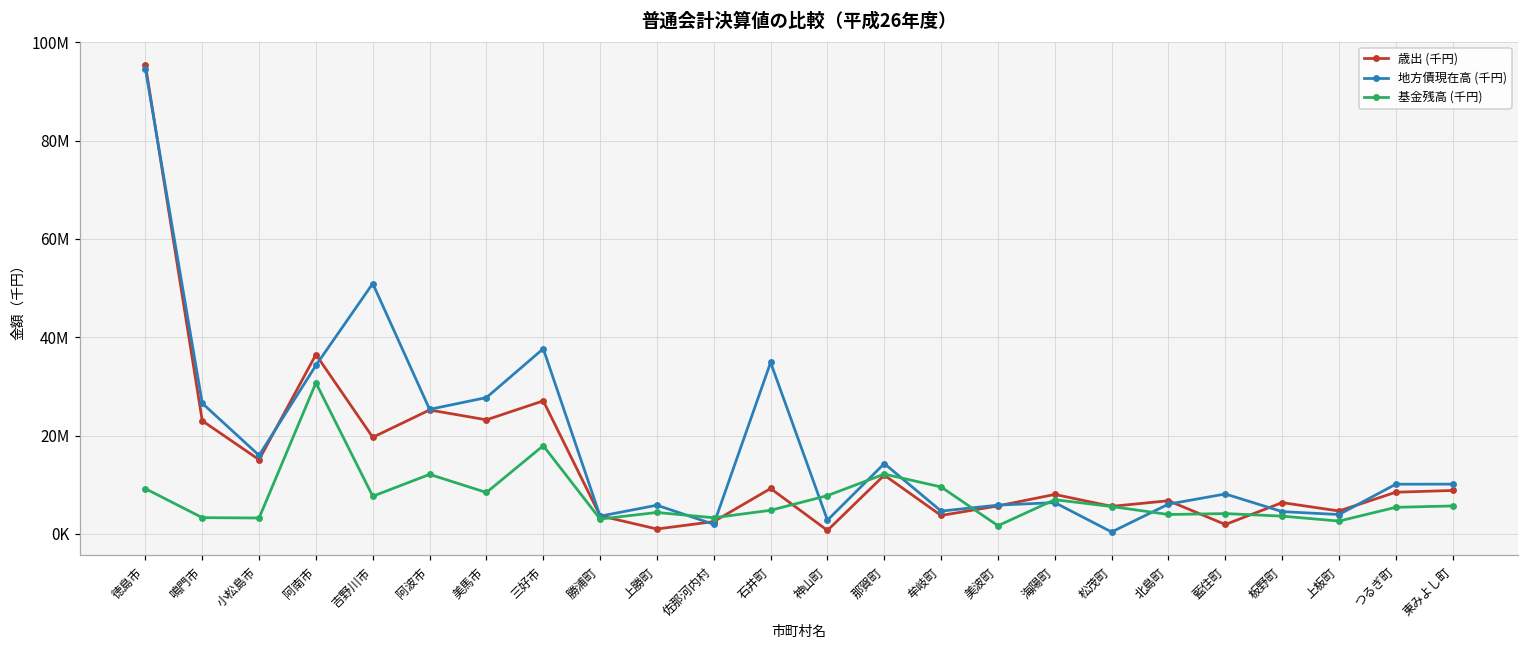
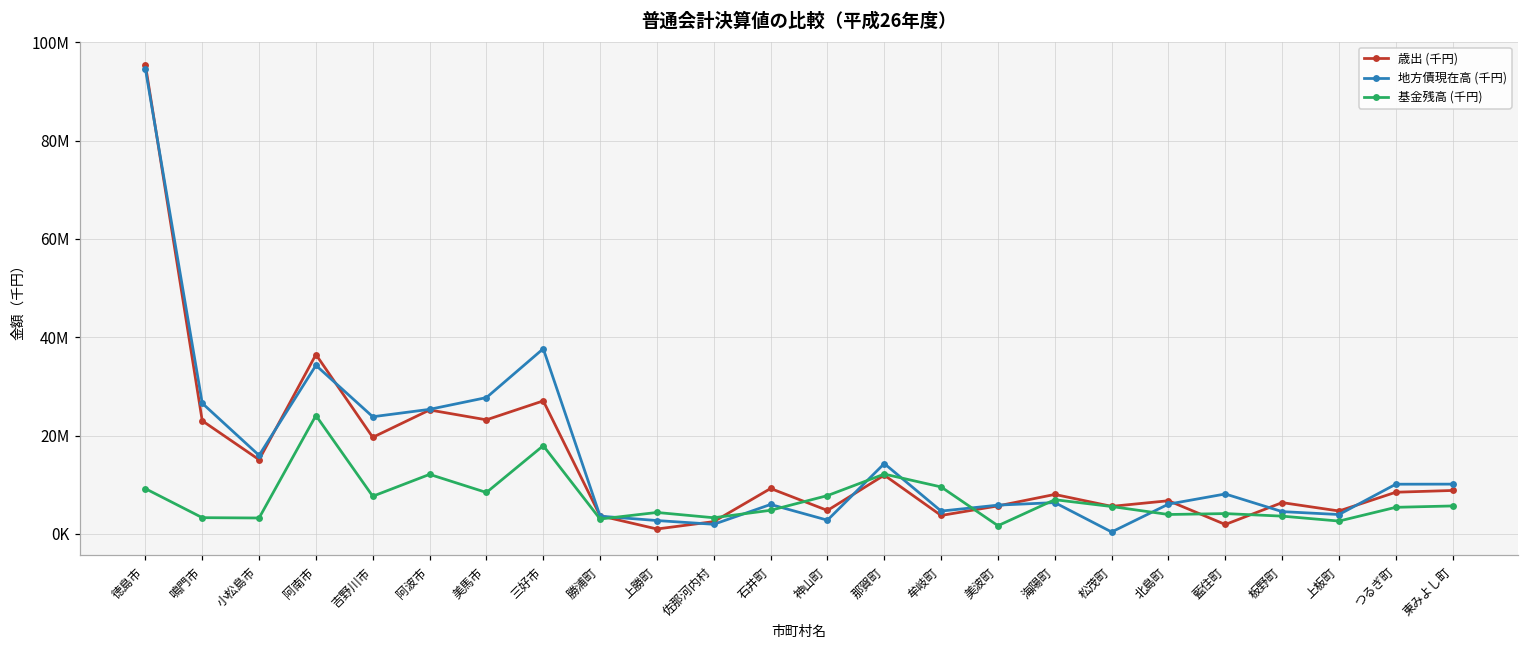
  {
    "歳出 (千円)": {
      "徳島市": 95000000,
      "鳴門市": 23000000,
      "小松島市": 15000000,
      "阿南市": 36000000,
      "吉野川市": 20000000,
      "美馬市": 23000000,
      "三好市": 27000000,
      "上勝町": 1000000,
      "石井町": 9000000,
-     "神山町": 1000000,
+     "神山町": 5000000,
      "牟岐町": 4000000,
      "海陽町": 8000000,
      "北島町": 7000000,
      "藍住町": 2000000,
      "板野町": 6000000,
      "上板町": 5000000,
      "つるぎ町": 8000000,
      "東みよし町": 9000000
    },
    "地方債現在高 (千円)": {
      "徳島市": 95000000,
      "鳴門市": 27000000,
      "小松島市": 16000000,
      "阿南市": 34000000,
-     "吉野川市": 51000000,
+     "吉野川市": 24000000,
      "美馬市": 28000000,
      "三好市": 38000000,
-     "上勝町": 6000000,
-     "石井町": 35000000,
+     "上勝町": 3000000,
+     "石井町": 6000000,
      "神山町": 3000000,
      "那賀町": 14000000,
      "牟岐町": 5000000,
      "海陽町": 6000000,
      "松茂町": 0,
      "北島町": 6000000,
      "藍住町": 8000000,
      "板野町": 5000000,
      "上板町": 4000000,
      "つるぎ町": 10000000,
      "東みよし町": 10000000
    },
    "基金残高 (千円)": {
      "徳島市": 9000000,
      "鳴門市": 3000000,
      "小松島市": 3000000,
-     "阿南市": 31000000,
+     "阿南市": 24000000,
      "吉野川市": 8000000,
      "阿波市": 12000000,
      "美馬市": 8000000,
      "三好市": 18000000,
      "勝浦町": 3000000,
      "上勝町": 4000000,
      "佐那河内村": 3000000,
      "石井町": 5000000,
      "神山町": 8000000,
      "牟岐町": 10000000,
      "美波町": 2000000,
      "海陽町": 7000000,
      "北島町": 4000000,
      "藍住町": 4000000,
      "板野町": 4000000,
      "上板町": 3000000,
      "つるぎ町": 5000000,
      "東みよし町": 6000000
    }
  }
